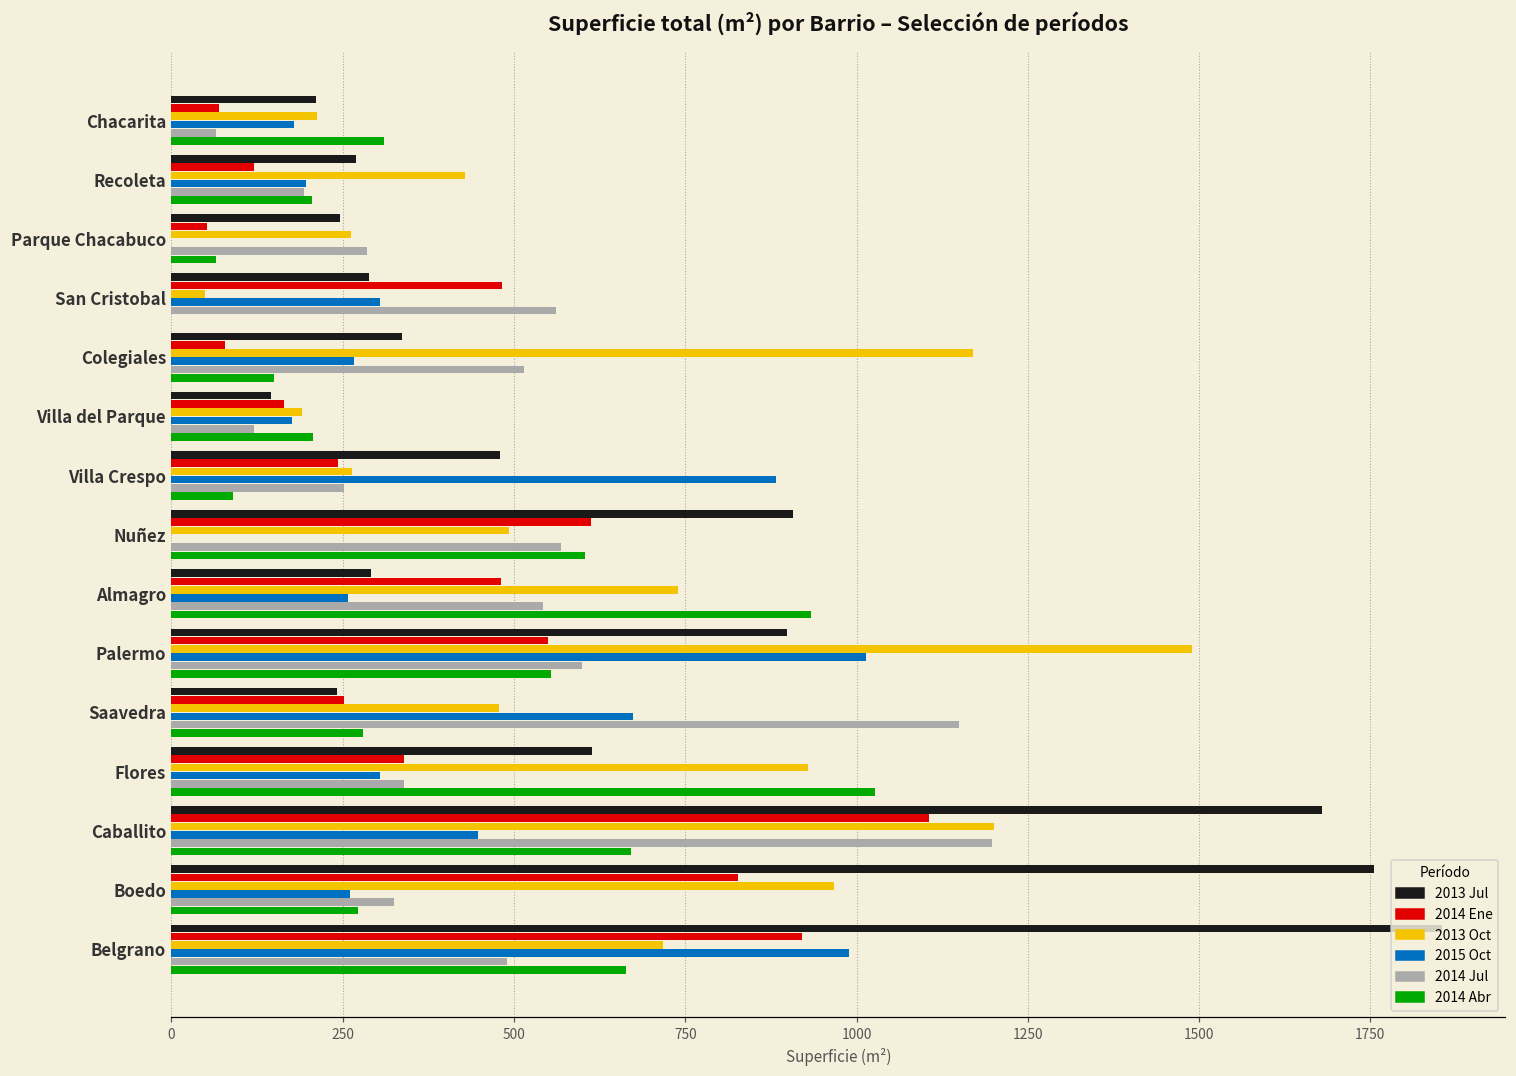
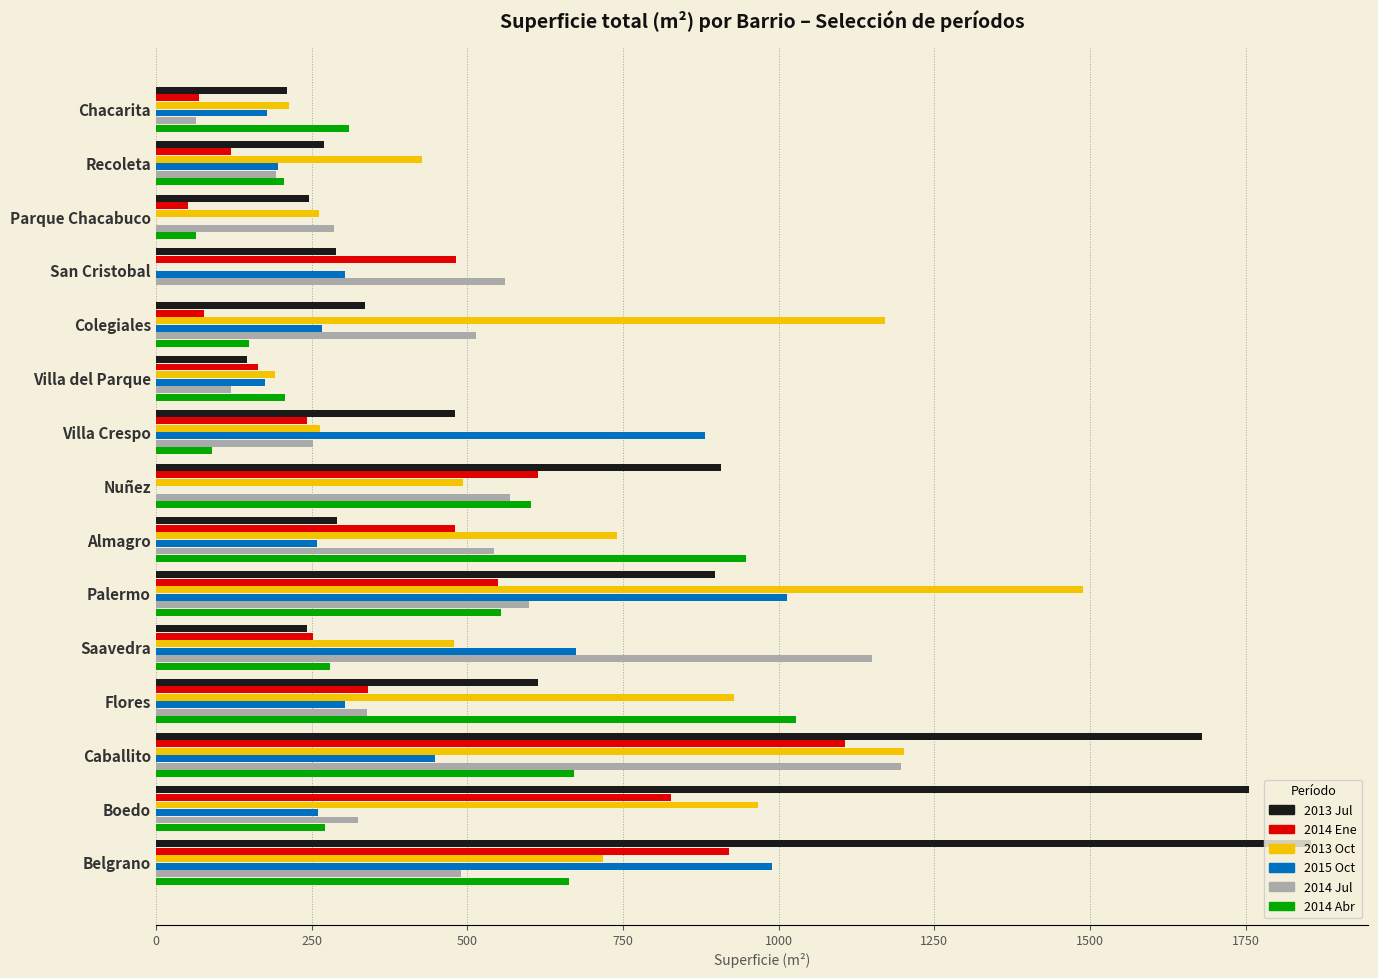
  {
    "2013 Jul": {
      "Chacarita": 210,
      "Recoleta": 270,
      "Parque Chacabuco": 250,
      "San Cristobal": 290,
      "Colegiales": 340,
      "Villa del Parque": 150,
      "Villa Crespo": 480,
      "Nuñez": 910,
      "Almagro": 290,
      "Palermo": 900,
      "Saavedra": 240,
      "Flores": 610,
      "Caballito": 1680,
      "Boedo": 1760
    },
    "2014 Ene": {
      "Chacarita": 70,
      "Recoleta": 120,
      "Parque Chacabuco": 50,
      "San Cristobal": 480,
      "Colegiales": 80,
      "Villa del Parque": 160,
      "Villa Crespo": 240,
      "Nuñez": 610,
      "Almagro": 480,
      "Palermo": 550,
      "Saavedra": 250,
      "Flores": 340,
      "Caballito": 1110,
      "Boedo": 830,
      "Belgrano": 920
    },
    "2013 Oct": {
      "Chacarita": 210,
      "Recoleta": 430,
      "Parque Chacabuco": 260,
-     "San Cristobal": 50,
+     "San Cristobal": 0,
      "Colegiales": 1170,
      "Villa del Parque": 190,
      "Villa Crespo": 260,
      "Nuñez": 490,
      "Almagro": 740,
      "Palermo": 1490,
      "Saavedra": 480,
      "Flores": 930,
      "Caballito": 1200,
      "Boedo": 970,
      "Belgrano": 720
    },
    "2015 Oct": {
      "Chacarita": 180,
      "Recoleta": 200,
      "Parque Chacabuco": 0,
      "San Cristobal": 300,
      "Colegiales": 270,
      "Villa del Parque": 180,
      "Villa Crespo": 880,
      "Nuñez": 0,
      "Almagro": 260,
      "Palermo": 1010,
      "Saavedra": 670,
      "Flores": 300,
      "Caballito": 450,
      "Boedo": 260,
      "Belgrano": 990
    },
    "2014 Jul": {
      "Chacarita": 70,
      "Recoleta": 190,
      "Parque Chacabuco": 290,
      "San Cristobal": 560,
      "Colegiales": 510,
      "Villa del Parque": 120,
      "Villa Crespo": 250,
      "Nuñez": 570,
      "Almagro": 540,
      "Palermo": 600,
      "Saavedra": 1150,
      "Flores": 340,
      "Caballito": 1200,
      "Boedo": 330,
      "Belgrano": 490
    },
    "2014 Abr": {
      "Chacarita": 310,
      "Recoleta": 210,
      "Parque Chacabuco": 70,
      "San Cristobal": 0,
      "Colegiales": 150,
      "Villa del Parque": 210,
      "Villa Crespo": 90,
      "Nuñez": 600,
-     "Almagro": 930,
+     "Almagro": 950,
      "Palermo": 550,
      "Saavedra": 280,
      "Flores": 1030,
      "Caballito": 670,
      "Boedo": 270,
      "Belgrano": 660
    }
  }
